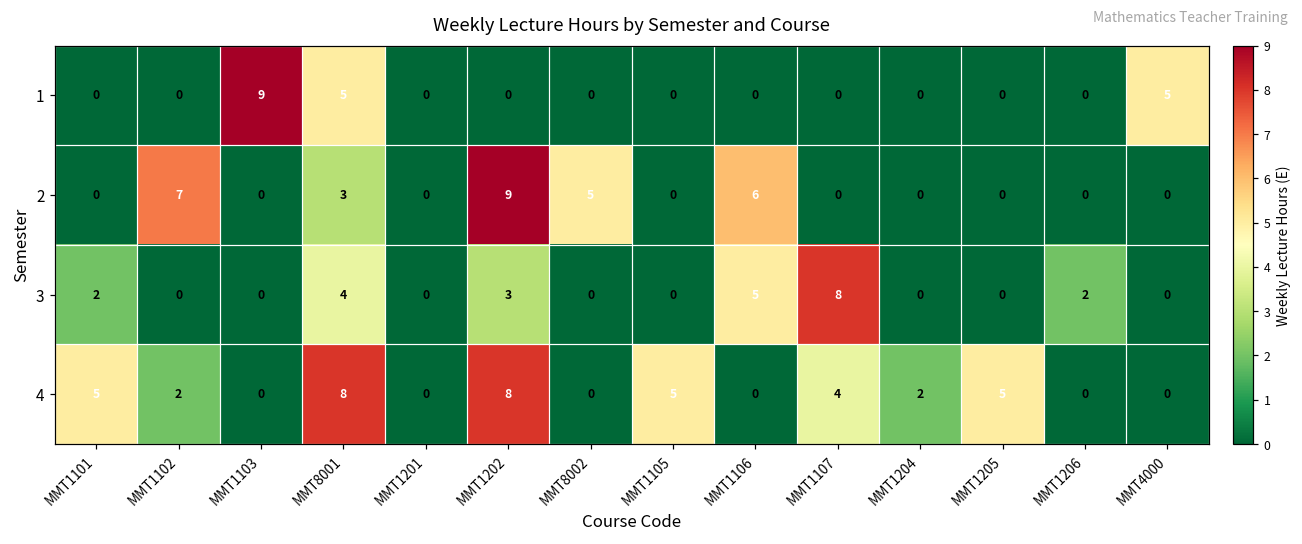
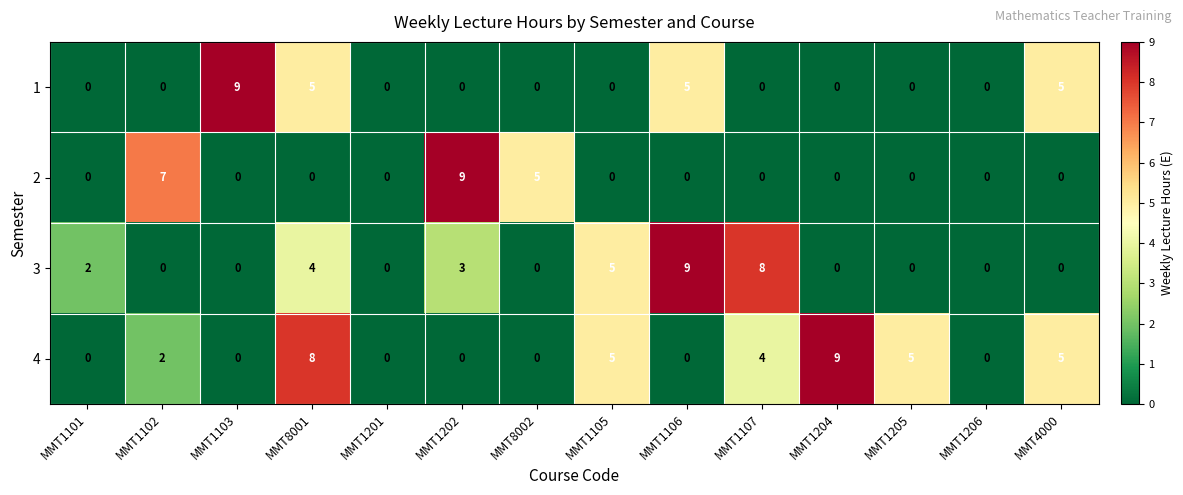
  {
    "1": {
      "MMT1101": 0,
      "MMT1102": 0,
      "MMT1103": 9,
      "MMT8001": 5,
      "MMT1201": 0,
      "MMT1202": 0,
      "MMT8002": 0,
      "MMT1105": 0,
-     "MMT1106": 0,
+     "MMT1106": 5,
      "MMT1107": 0,
      "MMT1204": 0,
      "MMT1205": 0,
      "MMT1206": 0,
      "MMT4000": 5
    },
    "2": {
      "MMT1101": 0,
      "MMT1102": 7,
      "MMT1103": 0,
-     "MMT8001": 3,
+     "MMT8001": 0,
      "MMT1201": 0,
      "MMT1202": 9,
      "MMT8002": 5,
      "MMT1105": 0,
-     "MMT1106": 6,
+     "MMT1106": 0,
      "MMT1107": 0,
      "MMT1204": 0,
      "MMT1205": 0,
      "MMT1206": 0,
      "MMT4000": 0
    },
    "3": {
      "MMT1101": 2,
      "MMT1102": 0,
      "MMT1103": 0,
      "MMT8001": 4,
      "MMT1201": 0,
      "MMT1202": 3,
      "MMT8002": 0,
-     "MMT1105": 0,
-     "MMT1106": 5,
+     "MMT1105": 5,
+     "MMT1106": 9,
      "MMT1107": 8,
      "MMT1204": 0,
      "MMT1205": 0,
-     "MMT1206": 2,
+     "MMT1206": 0,
      "MMT4000": 0
    },
    "4": {
-     "MMT1101": 5,
+     "MMT1101": 0,
      "MMT1102": 2,
      "MMT1103": 0,
      "MMT8001": 8,
      "MMT1201": 0,
-     "MMT1202": 8,
+     "MMT1202": 0,
      "MMT8002": 0,
      "MMT1105": 5,
      "MMT1106": 0,
      "MMT1107": 4,
-     "MMT1204": 2,
+     "MMT1204": 9,
      "MMT1205": 5,
      "MMT1206": 0,
-     "MMT4000": 0
+     "MMT4000": 5
    }
  }
